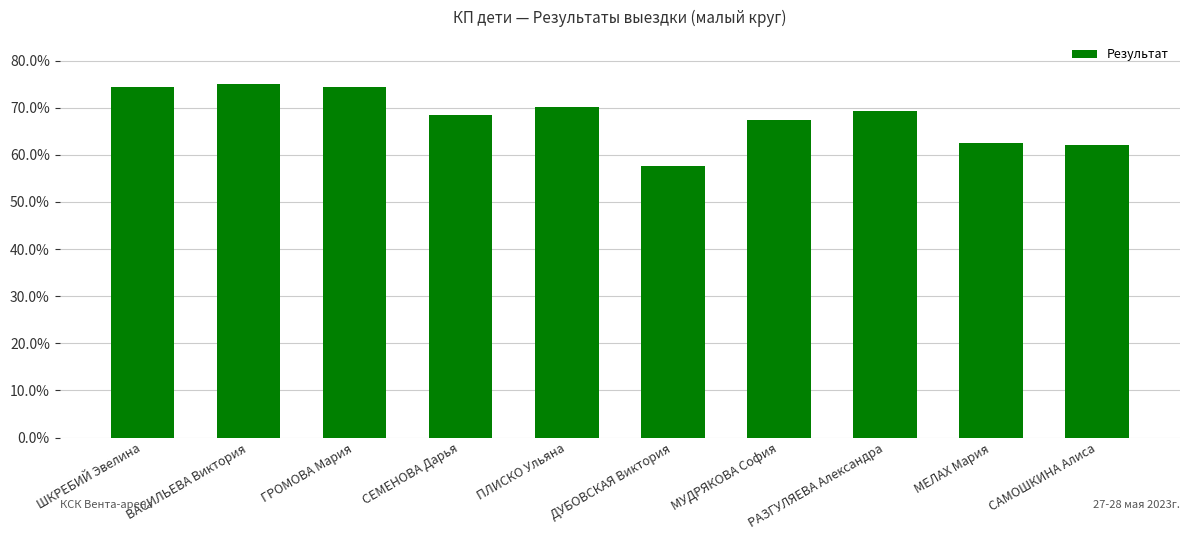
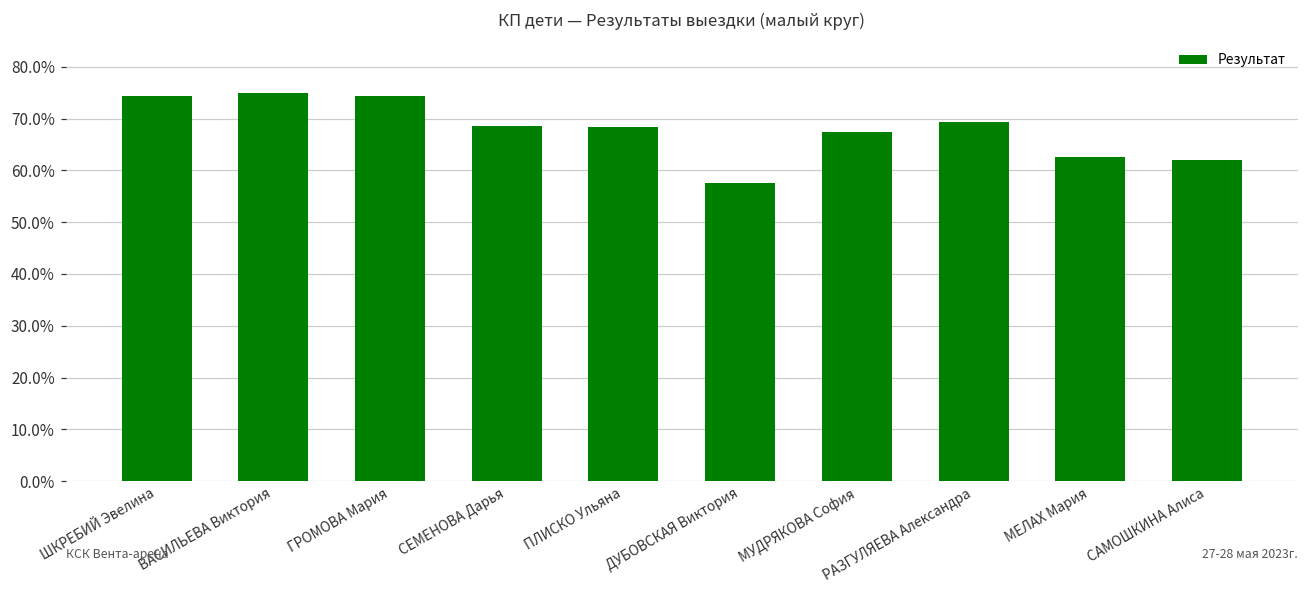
  {
    "ШКРЕБИЙ Эвелина": "74%",
    "ВАСИЛЬЕВА Виктория": "75%",
    "ГРОМОВА Мария": "74%",
    "СЕМЕНОВА Дарья": "69%",
-   "ПЛИСКО Ульяна": "70%",
+   "ПЛИСКО Ульяна": "68%",
    "ДУБОВСКАЯ Виктория": "58%",
    "МУДРЯКОВА София": "67%",
    "РАЗГУЛЯЕВА Александра": "69%",
    "МЕЛАХ Мария": "63%",
    "САМОШКИНА Алиса": "62%"
  }
